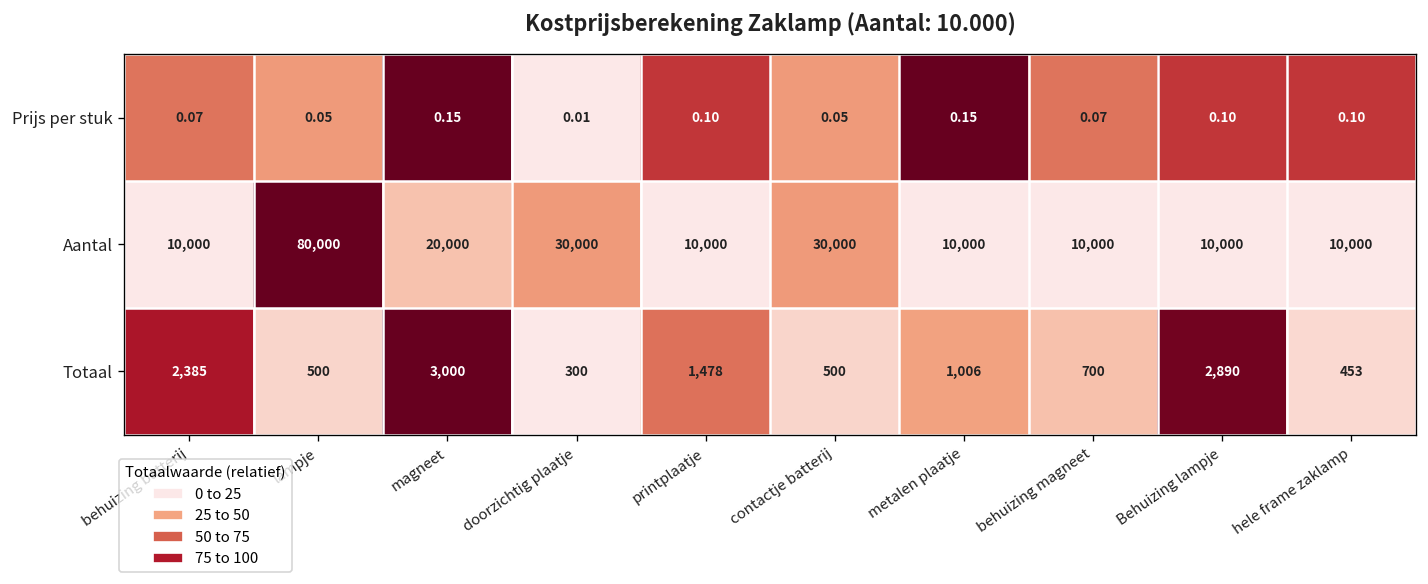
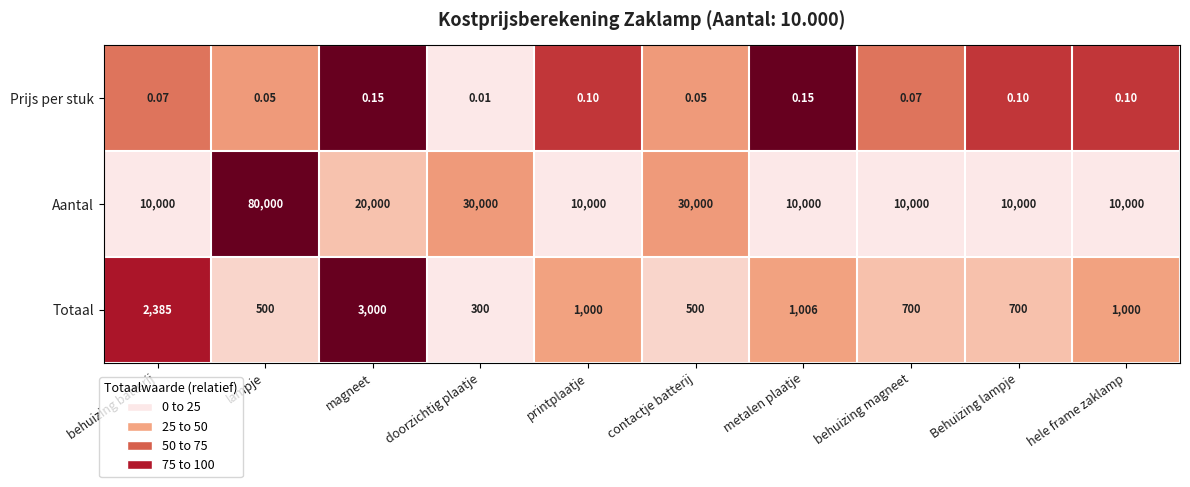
  {
    "Prijs per stuk": {
      "behuizing batterij": "0.07",
      "lampje": "0.05",
      "magneet": "0.15",
      "doorzichtig plaatje": "0.01",
      "printplaatje": "0.10",
      "contactje batterij": "0.05",
      "metalen plaatje": "0.15",
      "behuizing magneet": "0.07",
      "Behuizing lampje": "0.10",
      "hele frame zaklamp": "0.10"
    },
    "Aantal": {
      "behuizing batterij": "10,000",
      "lampje": "80,000",
      "magneet": "20,000",
      "doorzichtig plaatje": "30,000",
      "printplaatje": "10,000",
      "contactje batterij": "30,000",
      "metalen plaatje": "10,000",
      "behuizing magneet": "10,000",
      "Behuizing lampje": "10,000",
      "hele frame zaklamp": "10,000"
    },
    "Totaal": {
      "behuizing batterij": "2,385",
      "lampje": "500",
      "magneet": "3,000",
      "doorzichtig plaatje": "300",
-     "printplaatje": "1,478",
+     "printplaatje": "1,000",
      "contactje batterij": "500",
      "metalen plaatje": "1,006",
      "behuizing magneet": "700",
-     "Behuizing lampje": "2,890",
-     "hele frame zaklamp": "453"
+     "Behuizing lampje": "700",
+     "hele frame zaklamp": "1,000"
    }
  }
